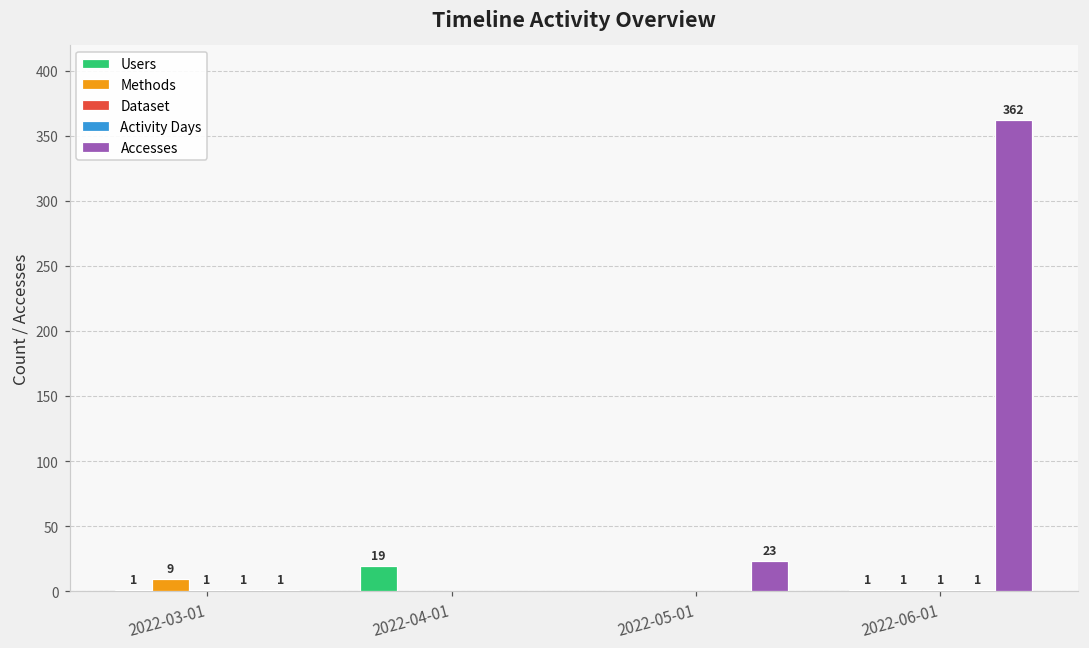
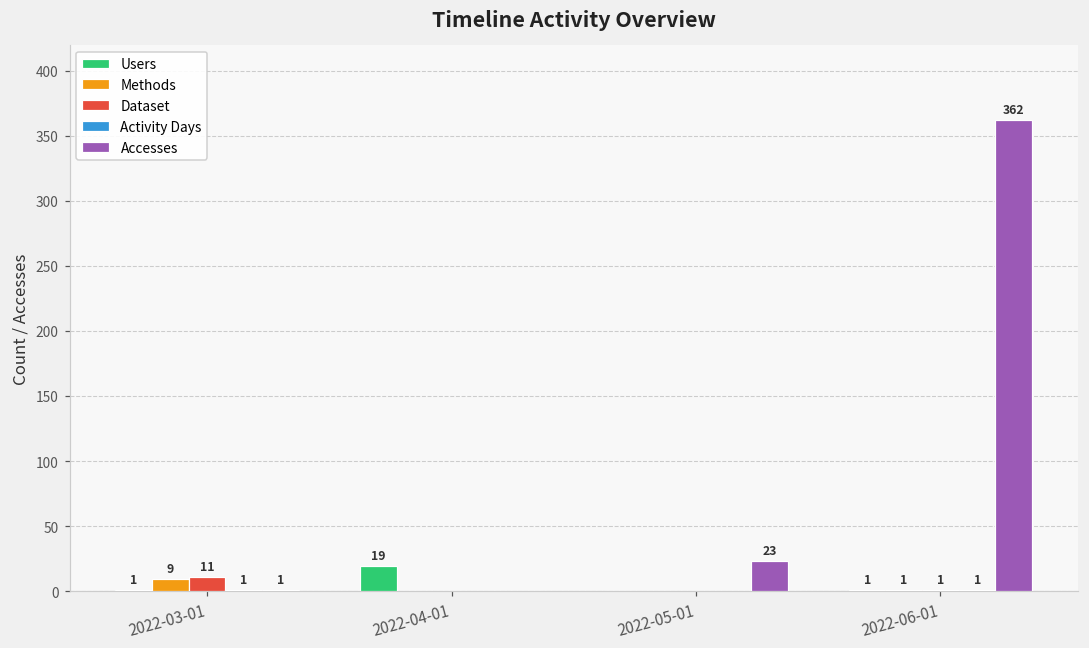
  {
    "Users": {
      "2022-03-01": 1,
      "2022-04-01": 19,
      "2022-06-01": 1
    },
    "Methods": {
      "2022-03-01": 9,
      "2022-06-01": 1
    },
    "Dataset": {
-     "2022-03-01": 1,
+     "2022-03-01": 11,
      "2022-06-01": 1
    },
    "Activity Days": {
      "2022-03-01": 1,
      "2022-06-01": 1
    },
    "Accesses": {
      "2022-03-01": 1,
      "2022-05-01": 23,
      "2022-06-01": 362
    }
  }
